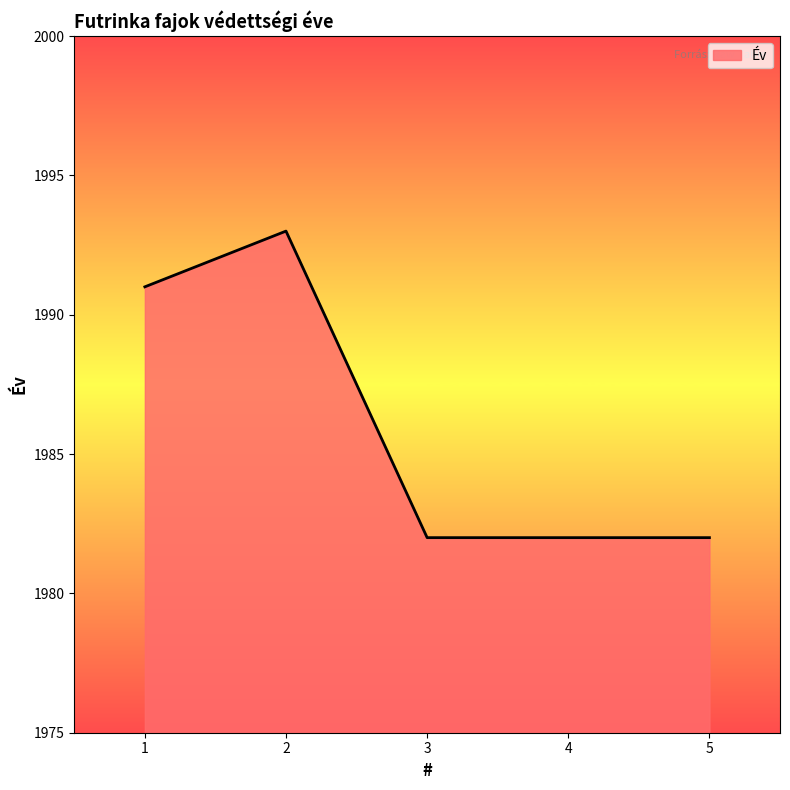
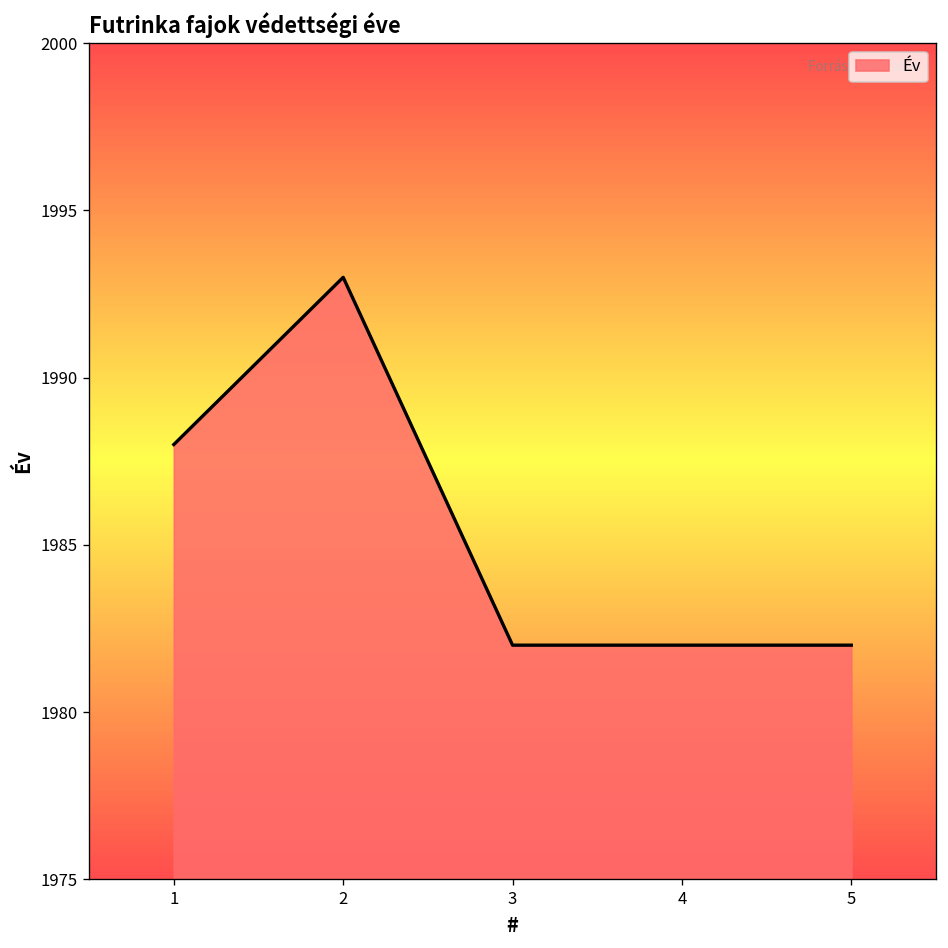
  {
-   "1": 1991,
+   "1": 1988,
    "2": 1993,
    "3": 1982,
    "4": 1982,
    "5": 1982
  }
